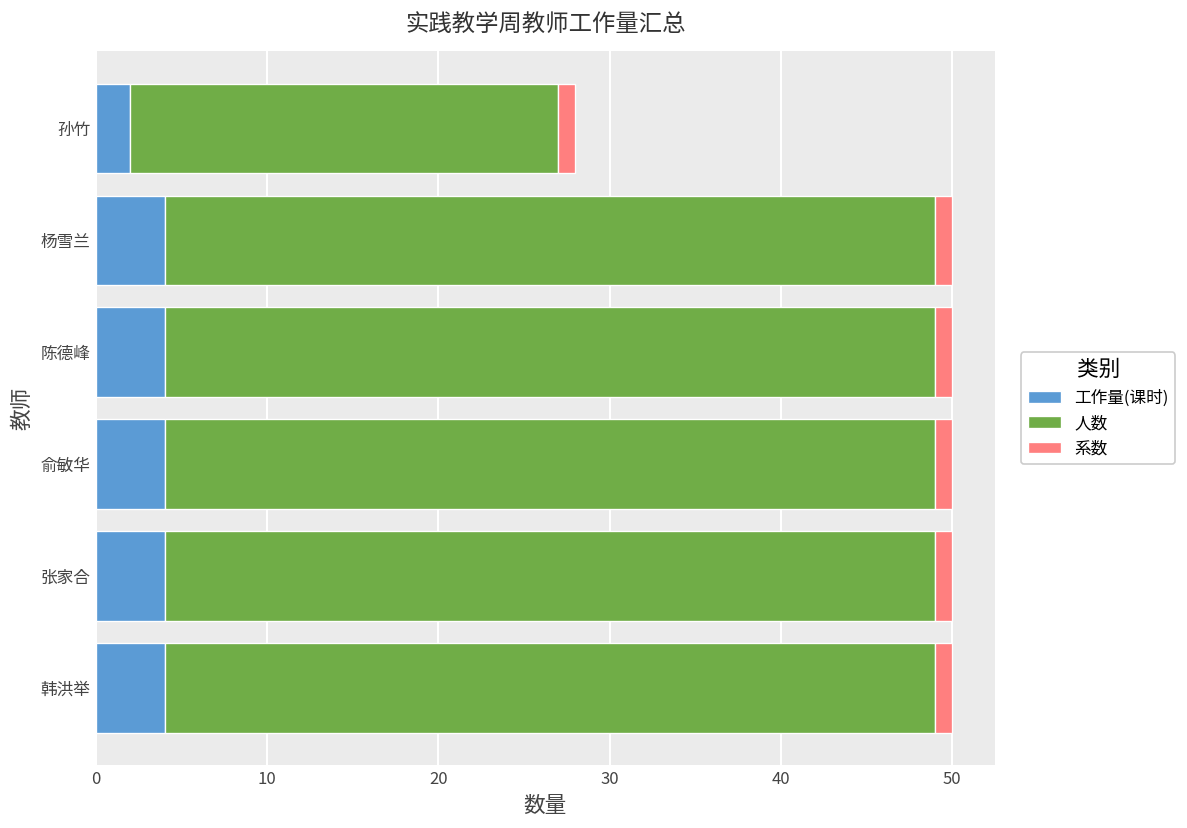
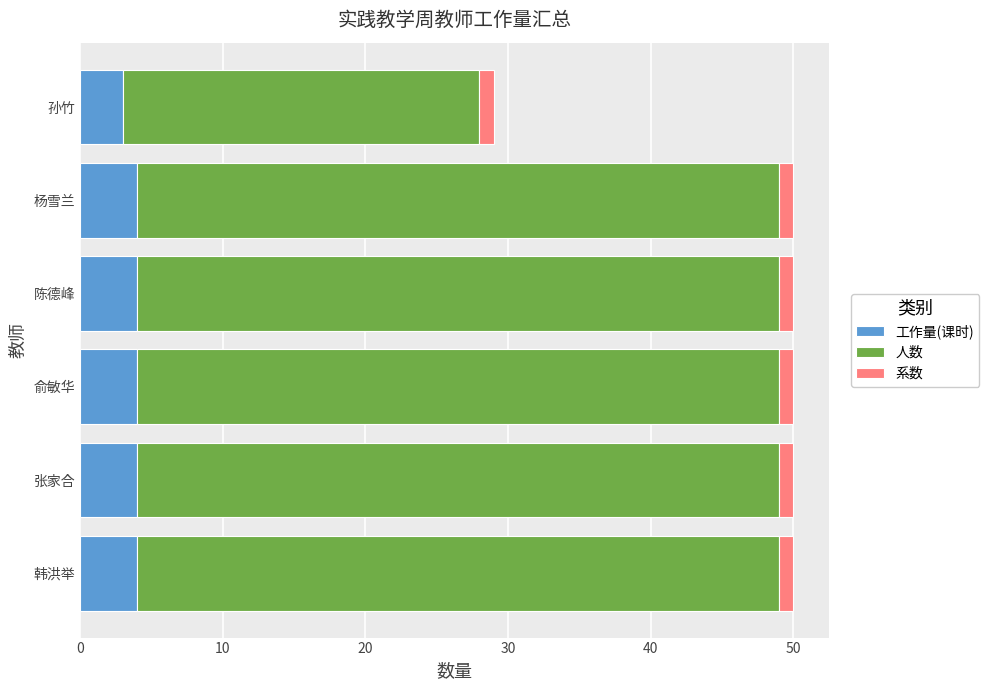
  {
    "工作量(课时)": {
-     "孙竹": 2,
+     "孙竹": 3,
      "杨雪兰": 4,
      "陈德峰": 4,
      "俞敏华": 4,
      "张家合": 4,
      "韩洪举": 4
    },
    "人数": {
      "孙竹": 25,
      "杨雪兰": 45,
      "陈德峰": 45,
      "俞敏华": 45,
      "张家合": 45,
      "韩洪举": 45
    },
    "系数": {
      "孙竹": 1,
      "杨雪兰": 1,
      "陈德峰": 1,
      "俞敏华": 1,
      "张家合": 1,
      "韩洪举": 1
    }
  }
